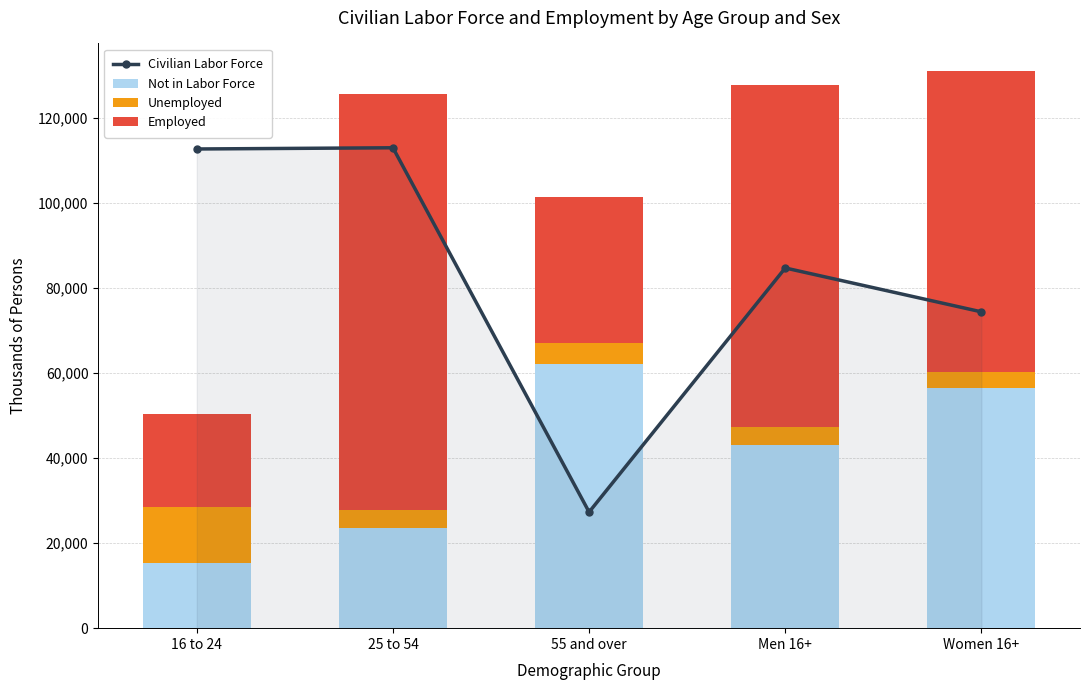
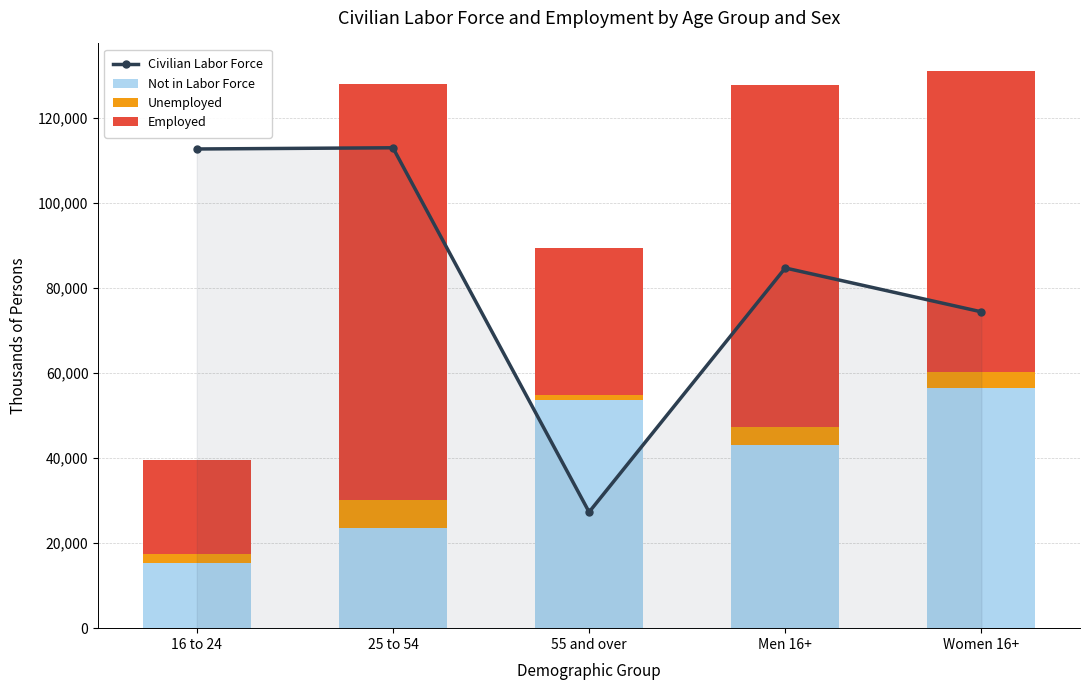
  {
    "Civilian Labor Force": {
      "16 to 24": "113,000",
      "25 to 54": "113,000",
      "55 and over": "27,000",
      "Men 16+": "85,000",
      "Women 16+": "74,000"
    },
    "Not in Labor Force": {
      "16 to 24": "15,000",
      "25 to 54": "24,000",
-     "55 and over": "62,000",
+     "55 and over": "54,000",
      "Men 16+": "43,000",
      "Women 16+": "57,000"
    },
    "Unemployed": {
-     "16 to 24": "13,000",
-     "25 to 54": "4,000",
-     "55 and over": "5,000",
+     "16 to 24": "2,000",
+     "25 to 54": "7,000",
+     "55 and over": "1,000",
      "Men 16+": "4,000",
      "Women 16+": "4,000"
    },
    "Employed": {
      "16 to 24": "22,000",
      "25 to 54": "98,000",
      "55 and over": "34,000",
      "Men 16+": "81,000",
      "Women 16+": "71,000"
    }
  }
